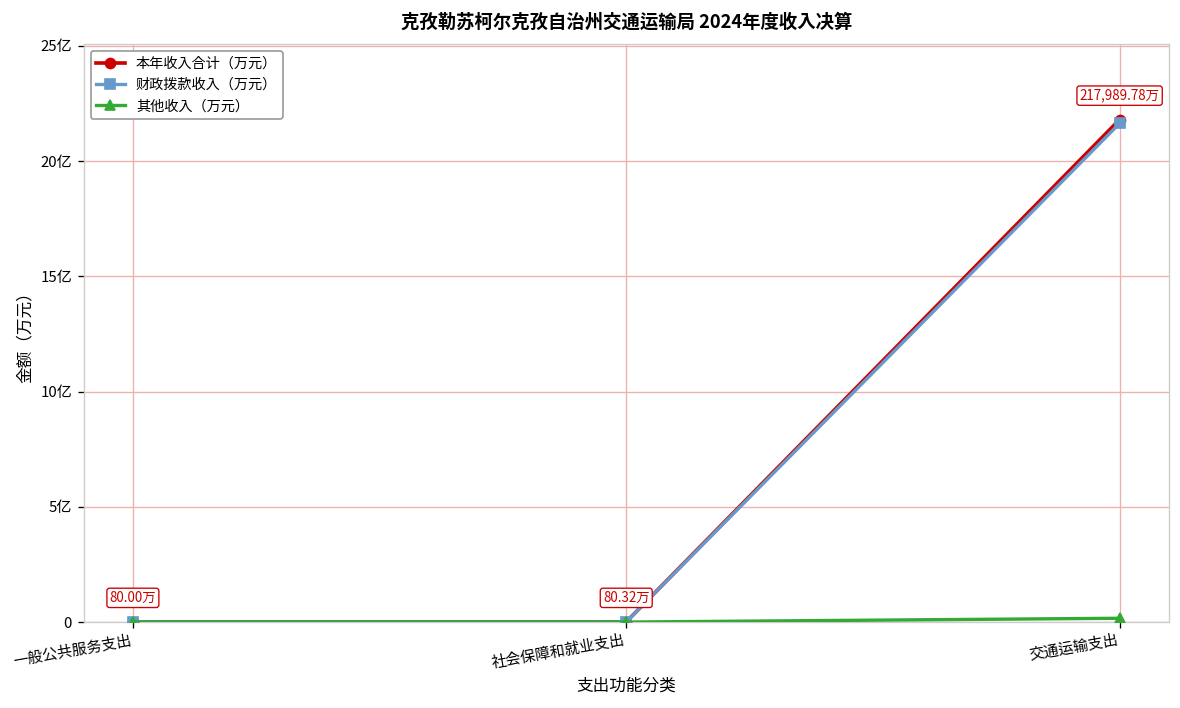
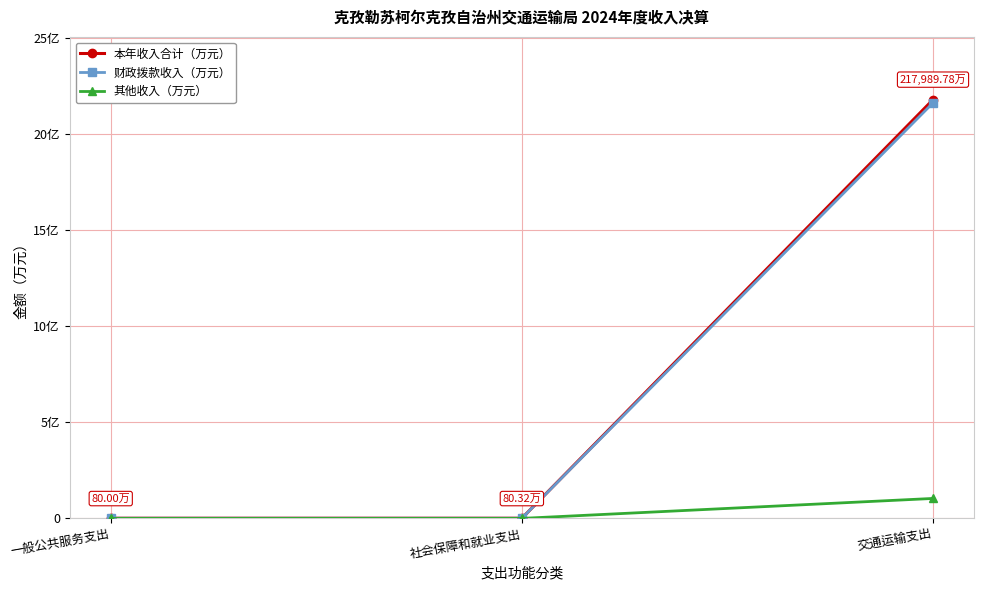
  {
    "财政拨款收入（万元）": {
      "交通运输支出": "21.6亿"
    },
    "其他收入（万元）": {
-     "交通运输支出": "0.2亿"
+     "交通运输支出": "1.0亿"
    }
  }
